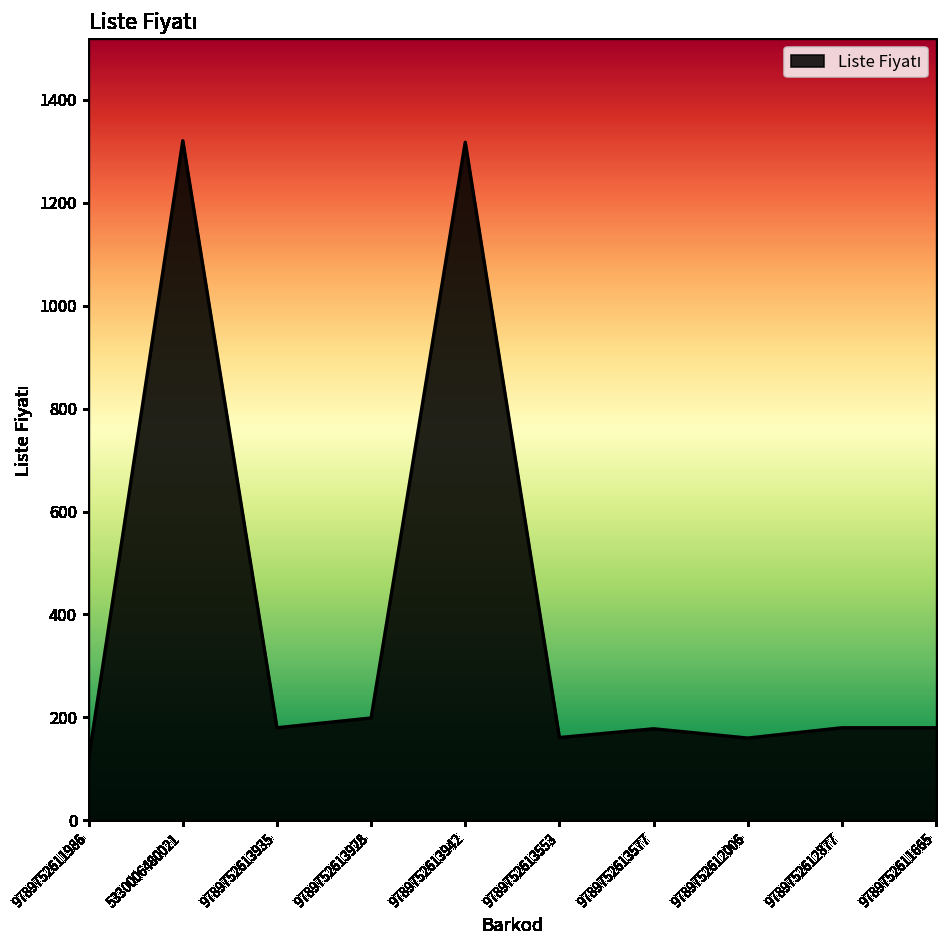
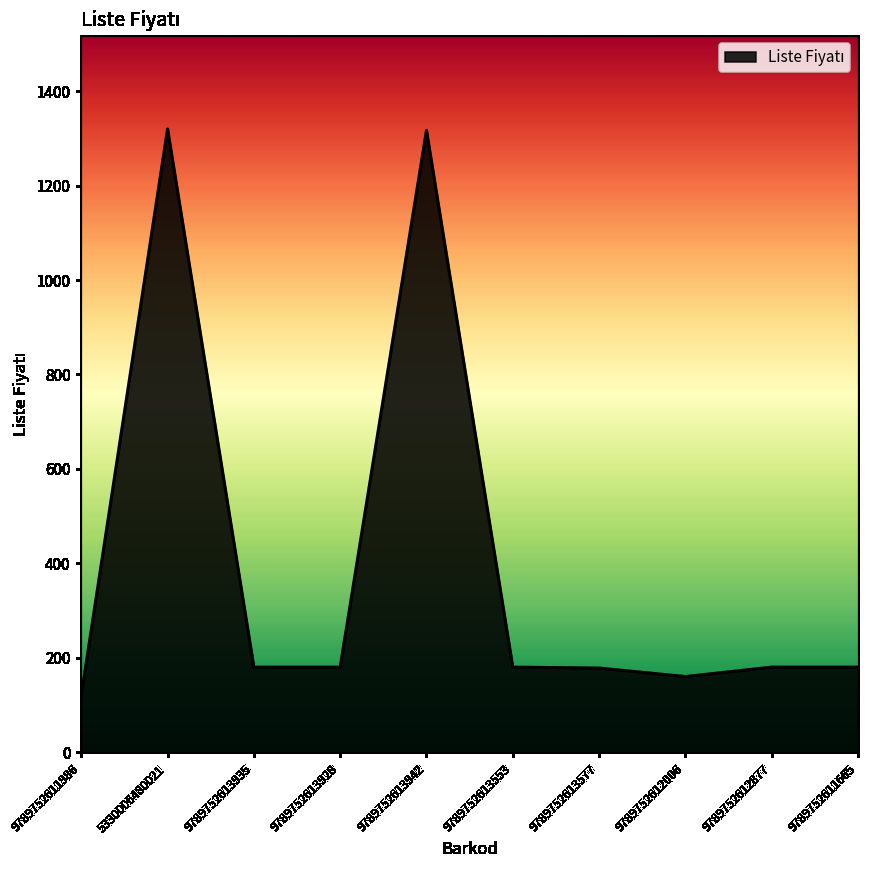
  {
    "9789752611986": 120,
    "5330006480021": 1320,
    "9789752613935": 180,
-   "9789752613928": 200,
+   "9789752613928": 180,
    "9789752613942": 1320,
-   "9789752613553": 160,
+   "9789752613553": 180,
    "9789752613577": 180,
    "9789752612006": 160,
    "9789752612877": 180,
    "9789752611665": 180
  }
